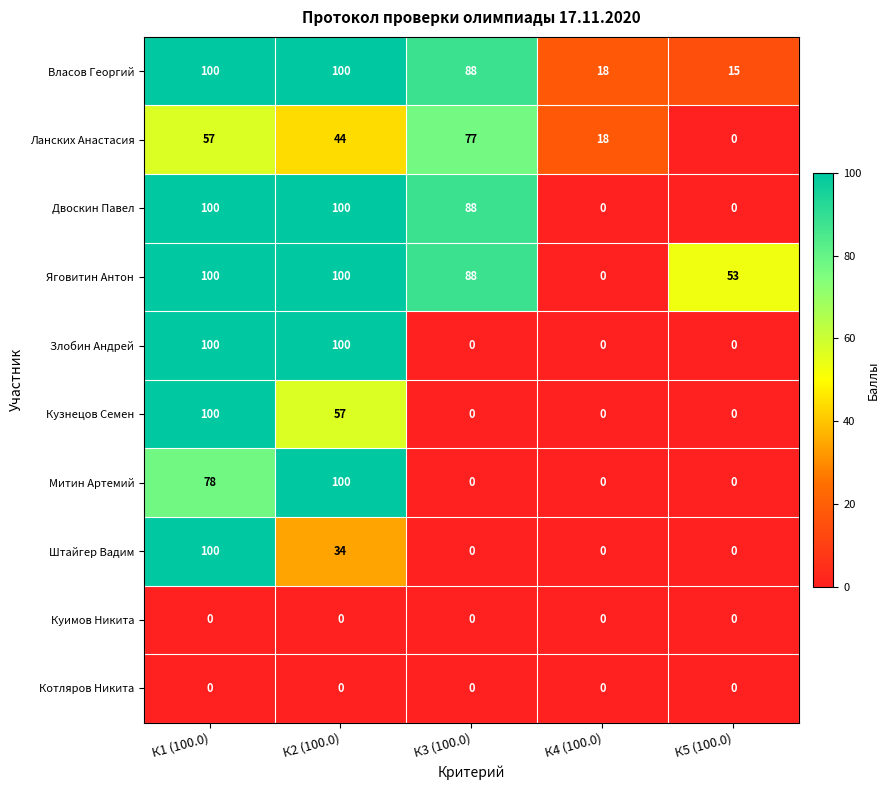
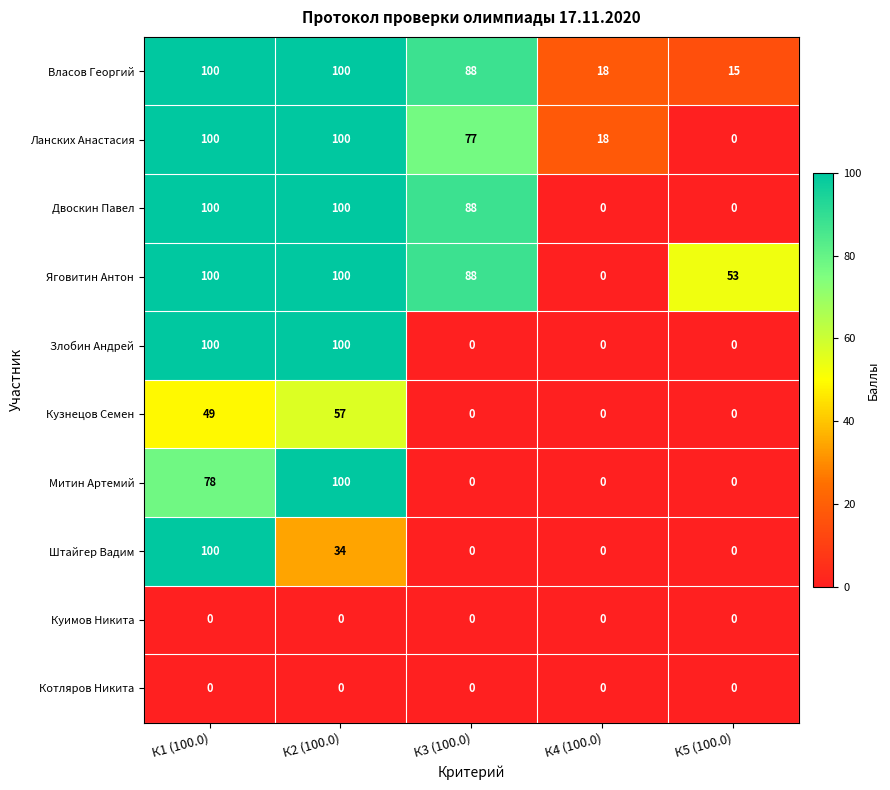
  {
    "Власов Георгий": {
      "К1 (100.0)": 100,
      "К2 (100.0)": 100,
      "К3 (100.0)": 88,
      "К4 (100.0)": 18,
      "К5 (100.0)": 15
    },
    "Ланских Анастасия": {
-     "К1 (100.0)": 57,
-     "К2 (100.0)": 44,
+     "К1 (100.0)": 100,
+     "К2 (100.0)": 100,
      "К3 (100.0)": 77,
      "К4 (100.0)": 18,
      "К5 (100.0)": 0
    },
    "Двоскин Павел": {
      "К1 (100.0)": 100,
      "К2 (100.0)": 100,
      "К3 (100.0)": 88,
      "К4 (100.0)": 0,
      "К5 (100.0)": 0
    },
    "Яговитин Антон": {
      "К1 (100.0)": 100,
      "К2 (100.0)": 100,
      "К3 (100.0)": 88,
      "К4 (100.0)": 0,
      "К5 (100.0)": 53
    },
    "Злобин Андрей": {
      "К1 (100.0)": 100,
      "К2 (100.0)": 100,
      "К3 (100.0)": 0,
      "К4 (100.0)": 0,
      "К5 (100.0)": 0
    },
    "Кузнецов Семен": {
-     "К1 (100.0)": 100,
+     "К1 (100.0)": 49,
      "К2 (100.0)": 57,
      "К3 (100.0)": 0,
      "К4 (100.0)": 0,
      "К5 (100.0)": 0
    },
    "Митин Артемий": {
      "К1 (100.0)": 78,
      "К2 (100.0)": 100,
      "К3 (100.0)": 0,
      "К4 (100.0)": 0,
      "К5 (100.0)": 0
    },
    "Штайгер Вадим": {
      "К1 (100.0)": 100,
      "К2 (100.0)": 34,
      "К3 (100.0)": 0,
      "К4 (100.0)": 0,
      "К5 (100.0)": 0
    },
    "Куимов Никита": {
      "К1 (100.0)": 0,
      "К2 (100.0)": 0,
      "К3 (100.0)": 0,
      "К4 (100.0)": 0,
      "К5 (100.0)": 0
    },
    "Котляров Никита": {
      "К1 (100.0)": 0,
      "К2 (100.0)": 0,
      "К3 (100.0)": 0,
      "К4 (100.0)": 0,
      "К5 (100.0)": 0
    }
  }
